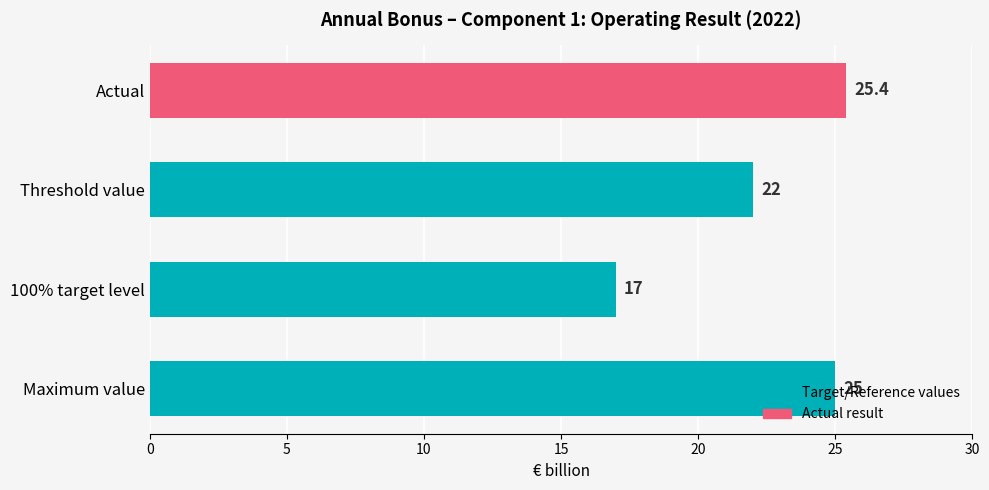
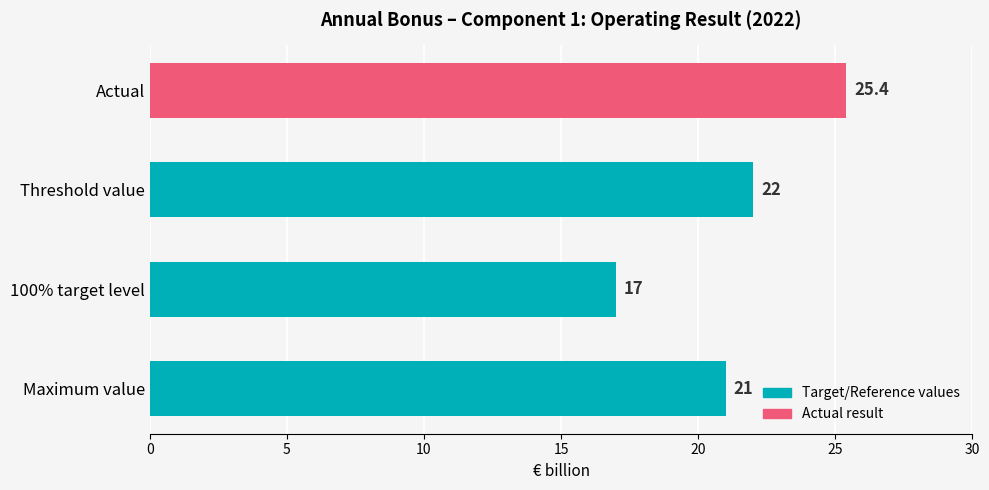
  {
    "Actual": 25.4,
    "Threshold value": 22,
    "100% target level": 17,
-   "Maximum value": 25
+   "Maximum value": 21
  }
